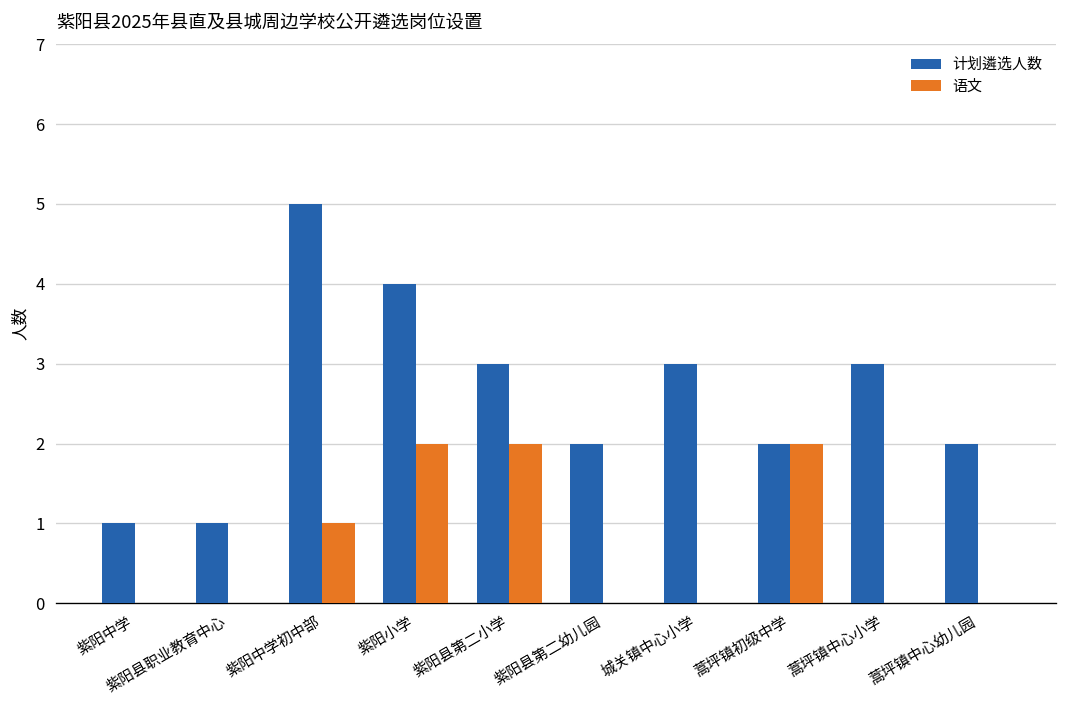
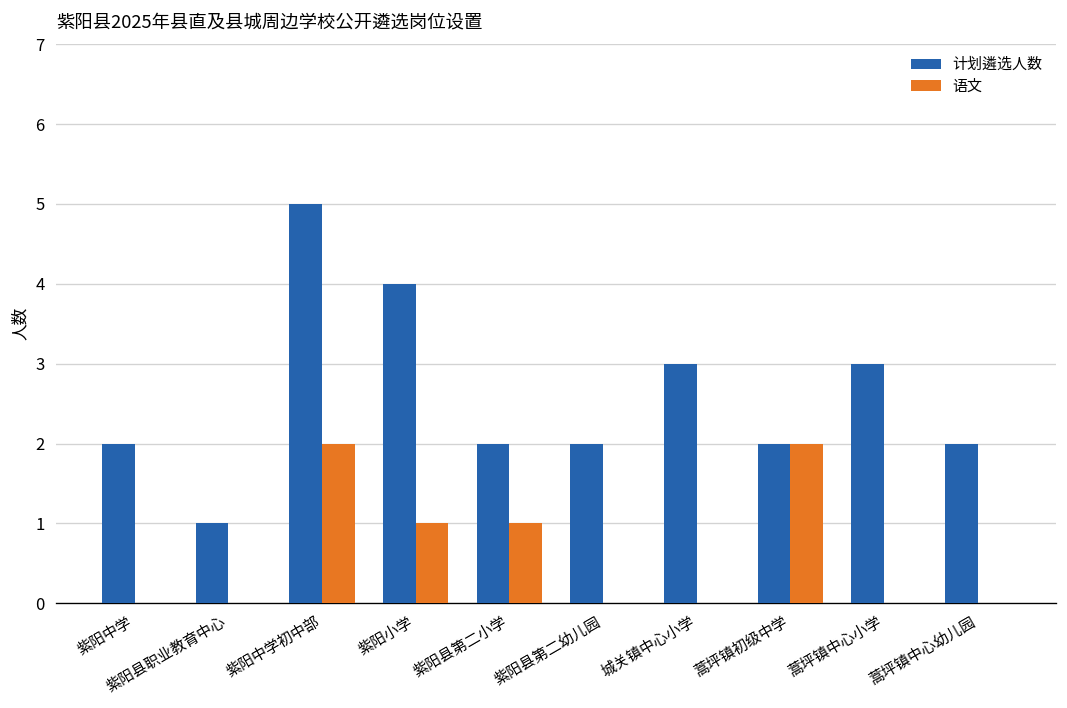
  {
    "计划遴选人数": {
-     "紫阳中学": 1,
+     "紫阳中学": 2,
      "紫阳县职业教育中心": 1,
      "紫阳中学初中部": 5,
      "紫阳小学": 4,
-     "紫阳县第二小学": 3,
+     "紫阳县第二小学": 2,
      "紫阳县第二幼儿园": 2,
      "城关镇中心小学": 3,
      "蒿坪镇初级中学": 2,
      "蒿坪镇中心小学": 3,
      "蒿坪镇中心幼儿园": 2
    },
    "语文": {
      "紫阳中学": 0,
      "紫阳县职业教育中心": 0,
-     "紫阳中学初中部": 1,
-     "紫阳小学": 2,
-     "紫阳县第二小学": 2,
+     "紫阳中学初中部": 2,
+     "紫阳小学": 1,
+     "紫阳县第二小学": 1,
      "紫阳县第二幼儿园": 0,
      "城关镇中心小学": 0,
      "蒿坪镇初级中学": 2,
      "蒿坪镇中心小学": 0,
      "蒿坪镇中心幼儿园": 0
    }
  }
